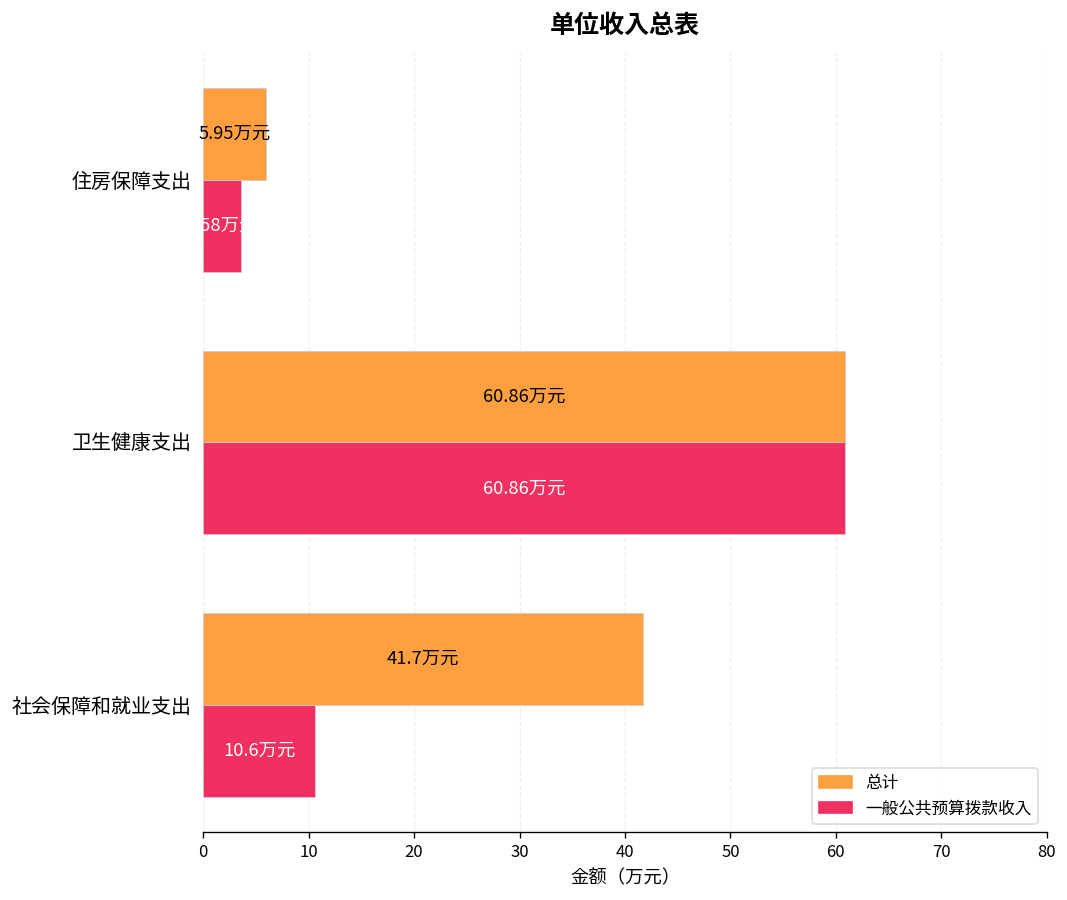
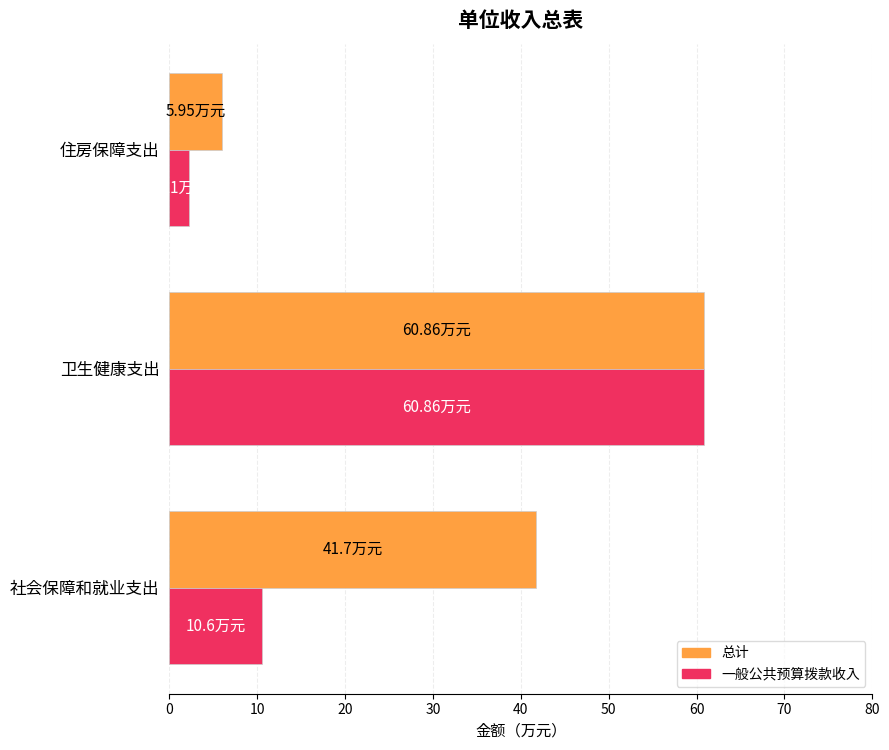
  {
    "总计": {
      "住房保障支出": 5.95,
      "卫生健康支出": 60.86,
      "社会保障和就业支出": 41.7
    },
    "一般公共预算拨款收入": {
-     "住房保障支出": 4
+     "住房保障支出": 2
    }
  }
